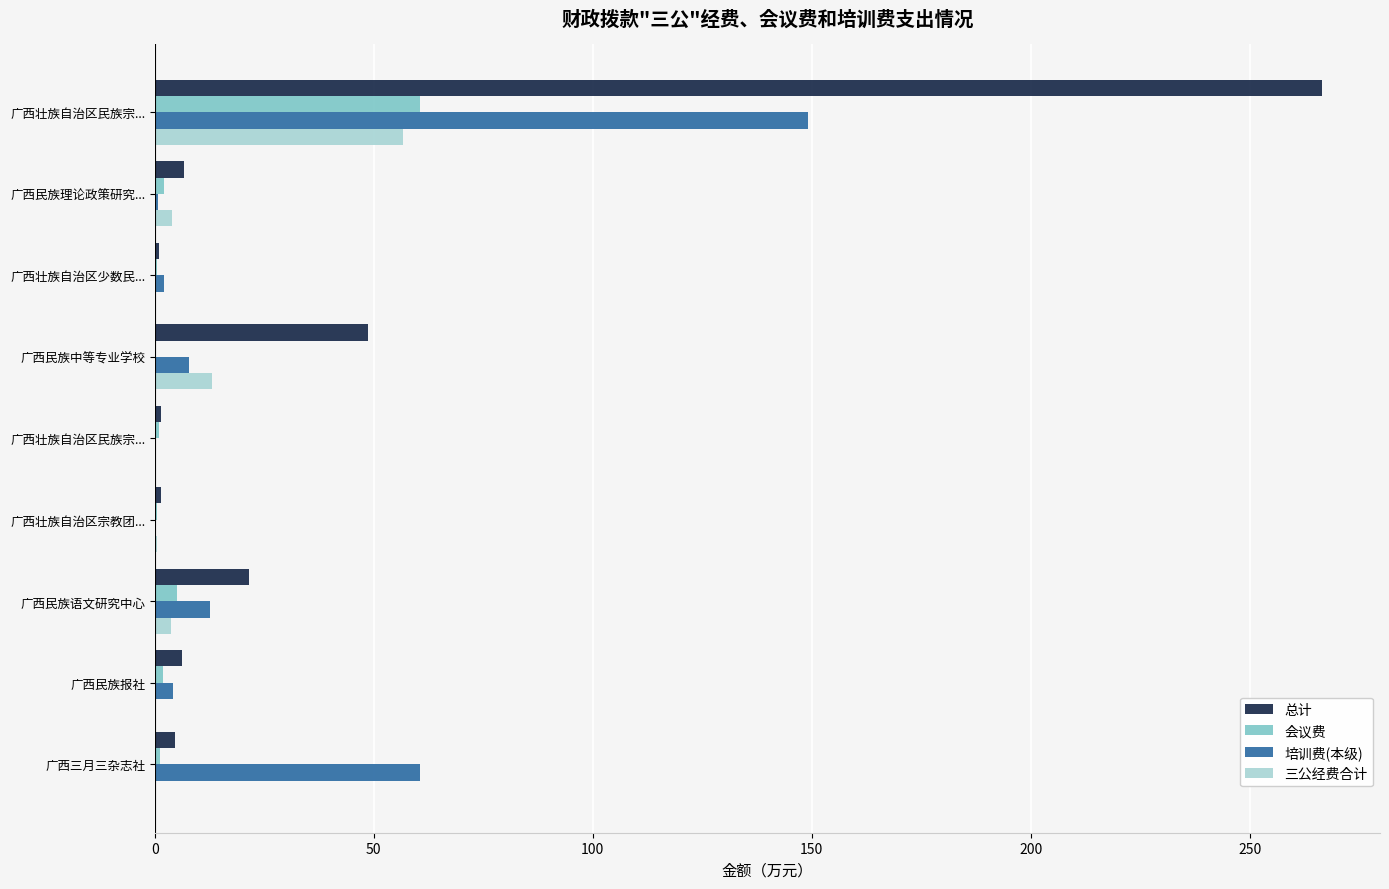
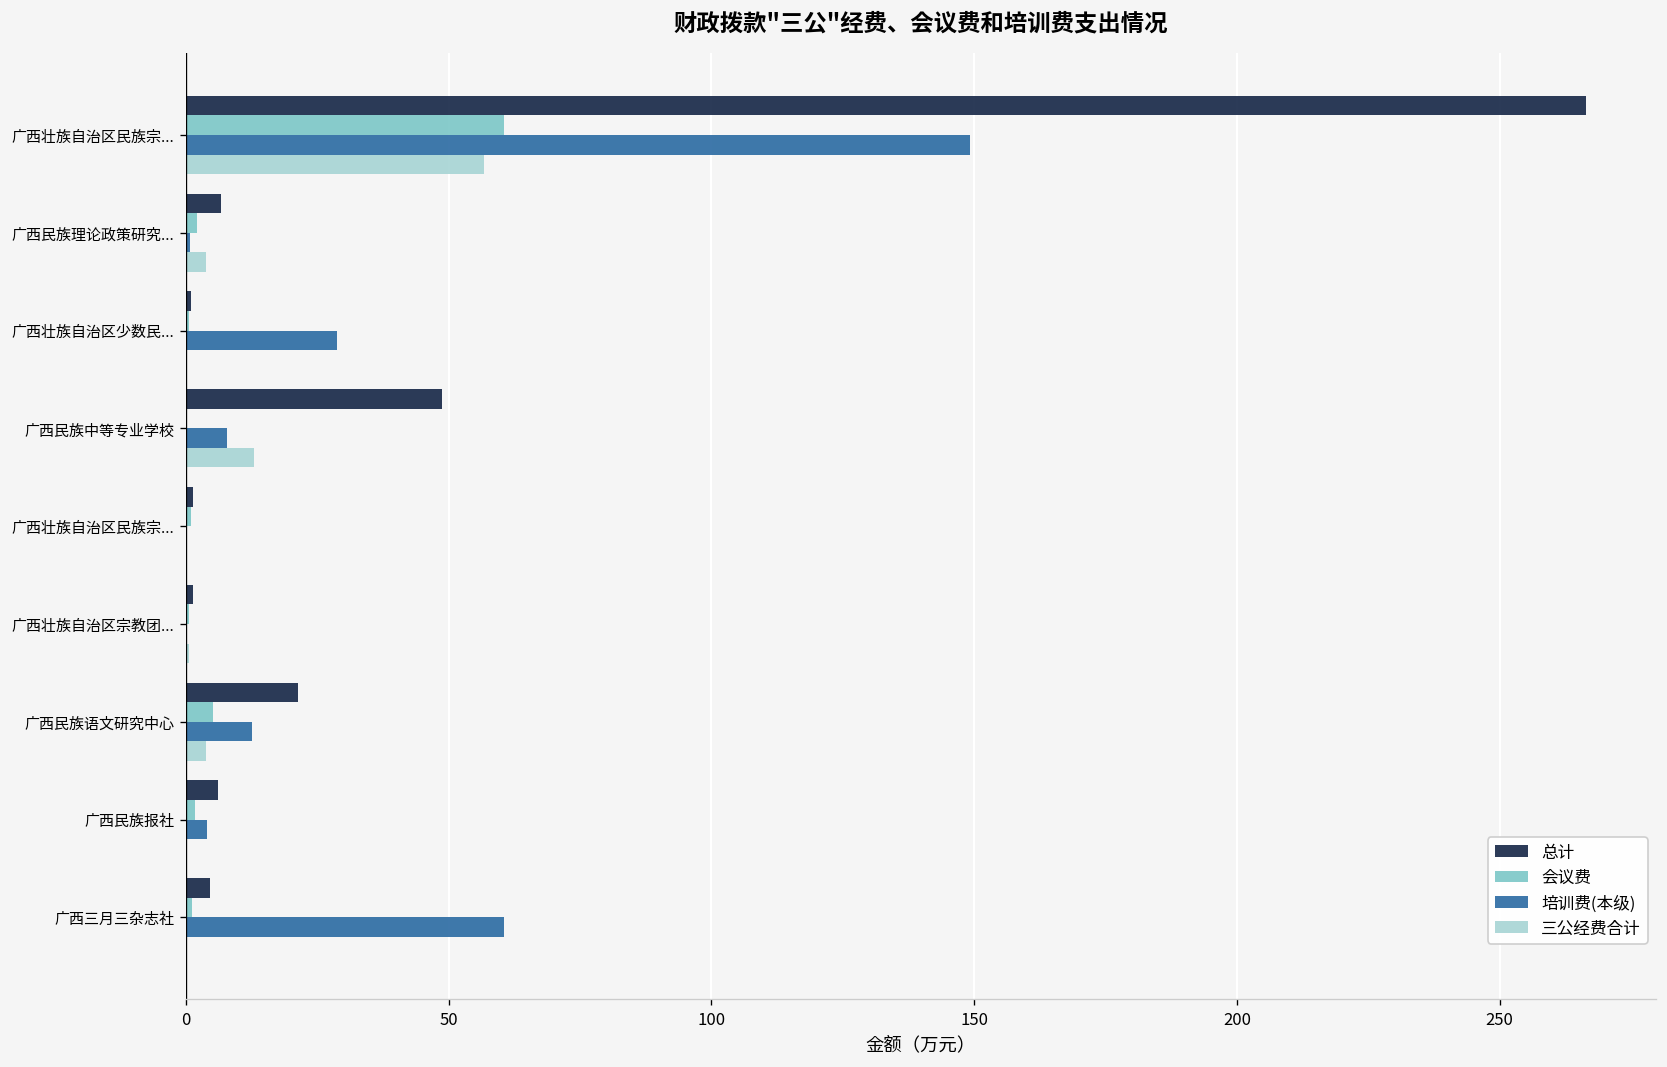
  {
    "总计": {
      "广西民族理论政策研究...": 7,
      "广西壮族自治区少数民...": 1,
      "广西民族中等专业学校": 49,
      "广西壮族自治区宗教团...": 1,
      "广西民族语文研究中心": 21,
      "广西民族报社": 6,
      "广西三月三杂志社": 5
    },
    "培训费(本级)": {
      "广西民族理论政策研究...": 1,
-     "广西壮族自治区少数民...": 2,
+     "广西壮族自治区少数民...": 29,
      "广西民族中等专业学校": 8,
      "广西民族语文研究中心": 13,
      "广西民族报社": 4,
      "广西三月三杂志社": 61
    }
  }
